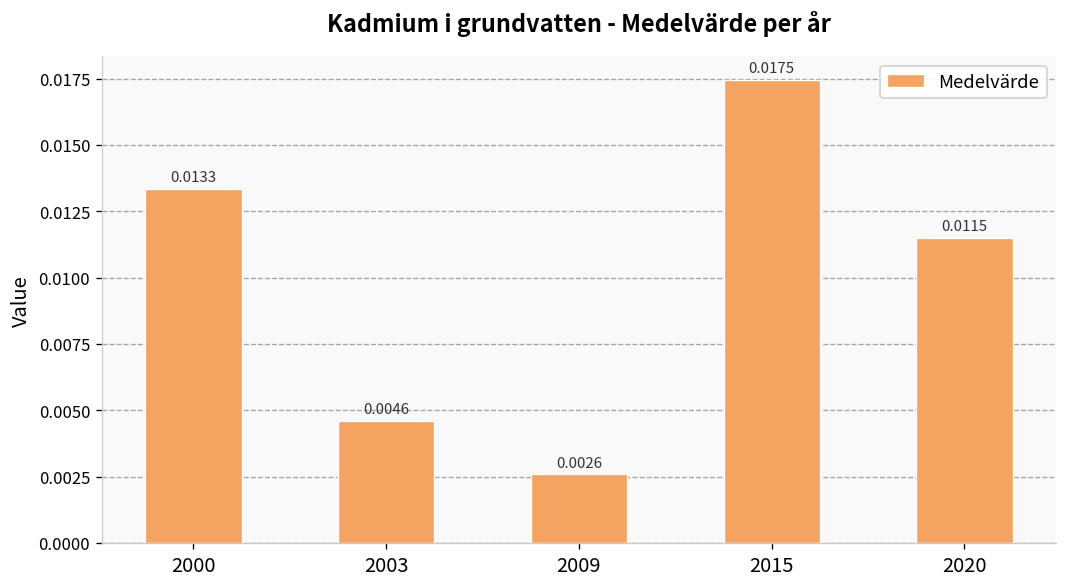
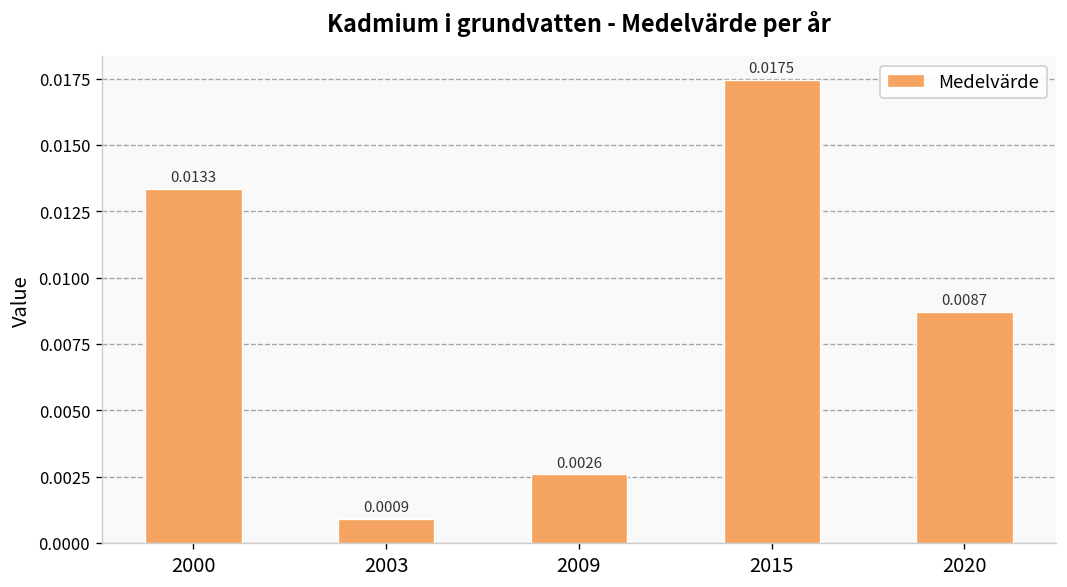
  {
    "2000": 0.0133,
-   "2003": 0.0046,
+   "2003": 0.0009,
    "2009": 0.0026,
    "2015": 0.0175,
-   "2020": 0.0115
+   "2020": 0.0087
  }
